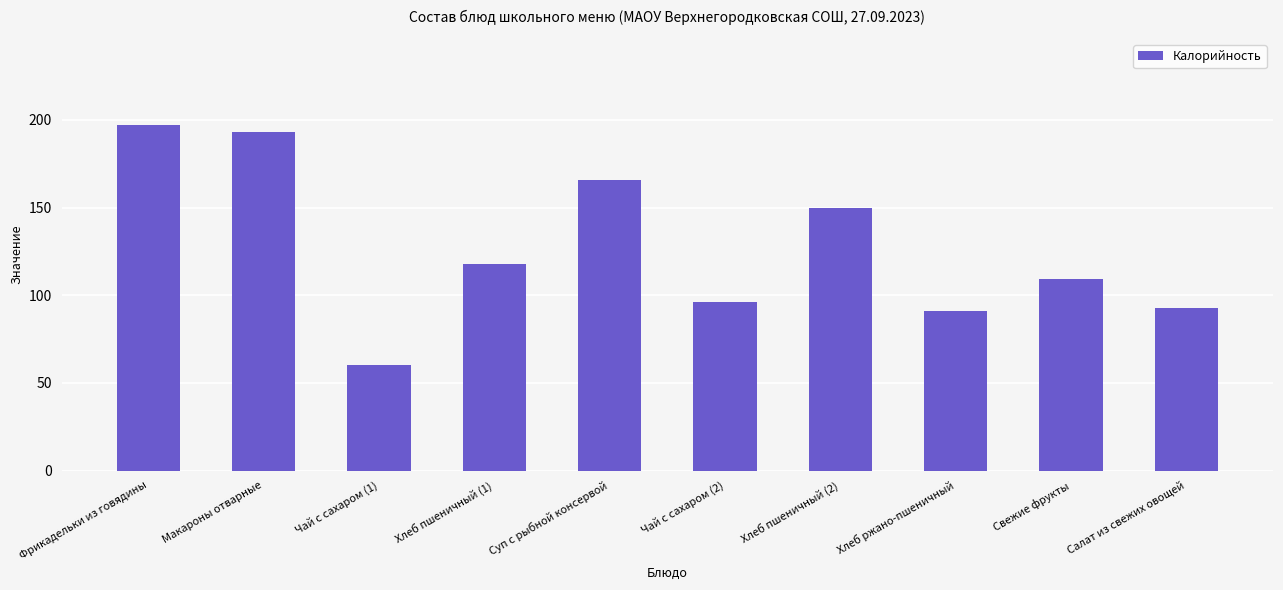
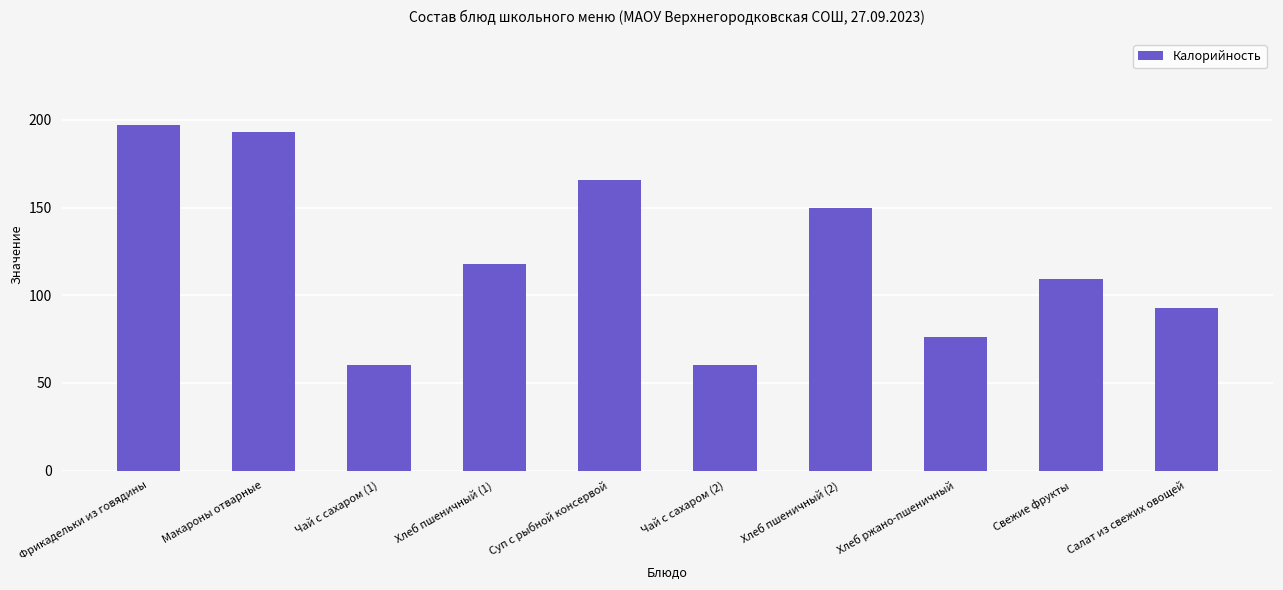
  {
    "Фрикадельки из говядины": 197,
    "Макароны отварные": 193,
    "Чай с сахаром (1)": 60,
    "Хлеб пшеничный (1)": 118,
    "Суп с рыбной консервой": 166,
-   "Чай с сахаром (2)": 96,
+   "Чай с сахаром (2)": 60,
    "Хлеб пшеничный (2)": 150,
-   "Хлеб ржано-пшеничный": 91,
+   "Хлеб ржано-пшеничный": 76,
    "Свежие фрукты": 109,
    "Салат из свежих овощей": 93
  }
